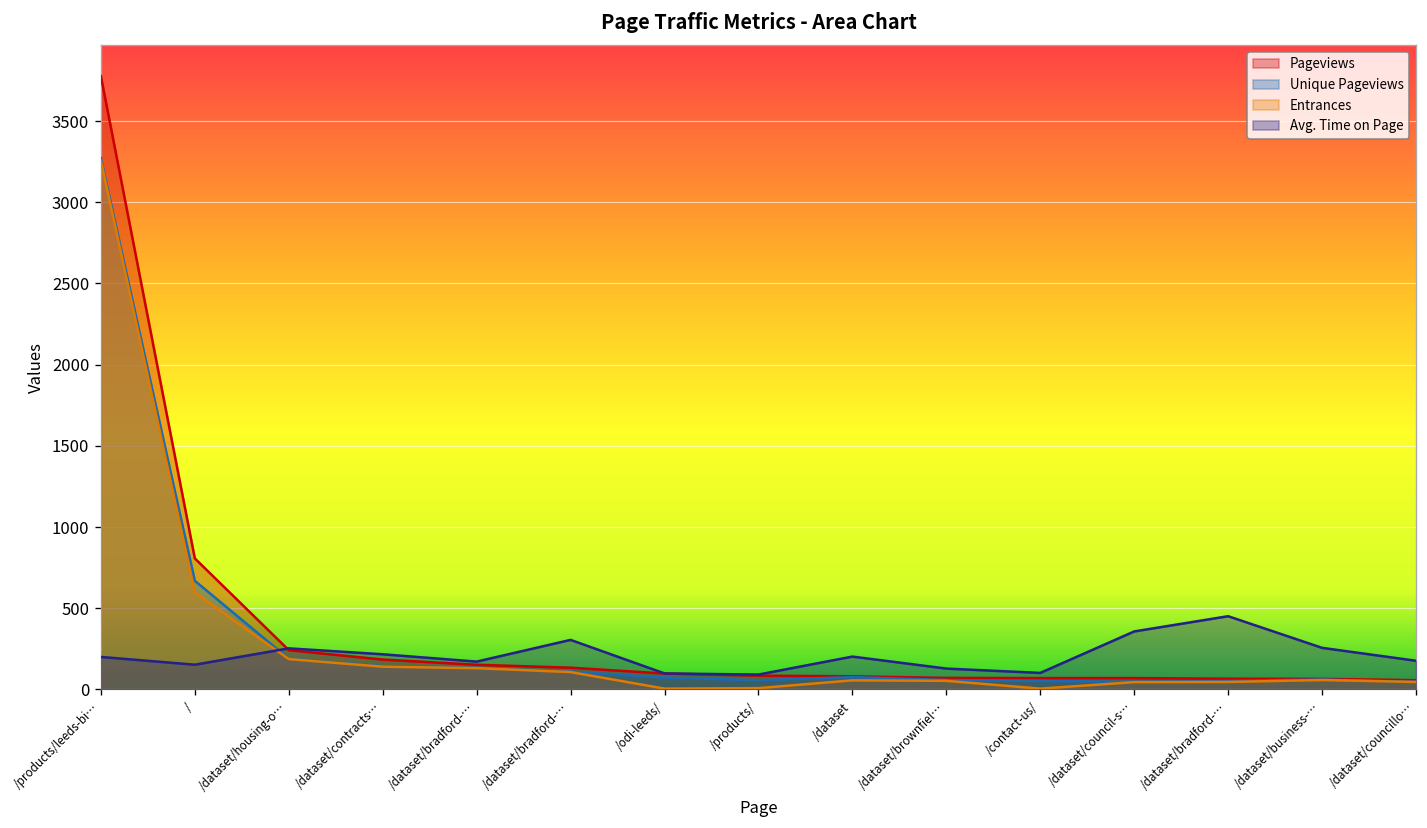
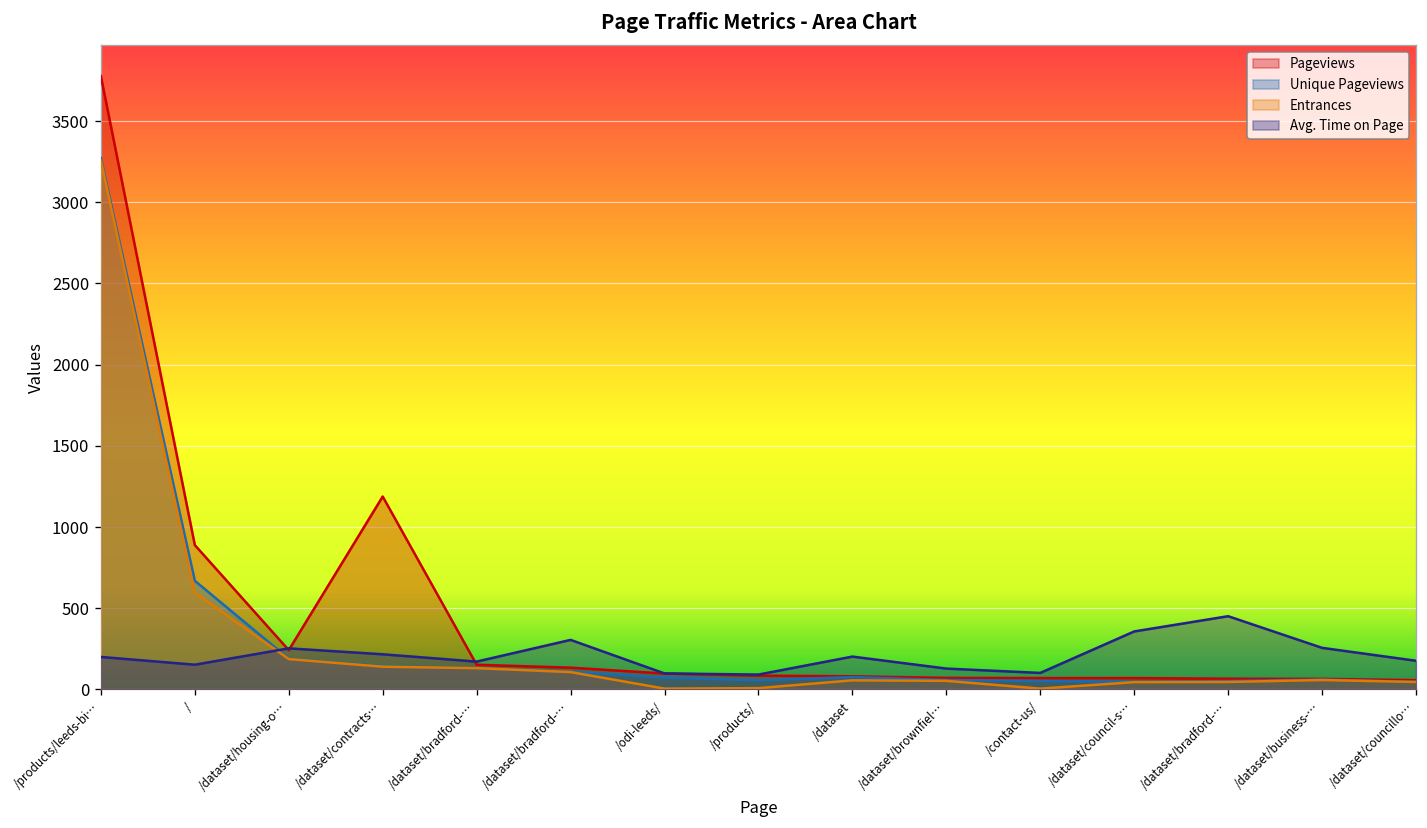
  {
    "Pageviews": {
      "/products/leeds-bi…": 3780,
-     "/": 810,
-     "/dataset/contracts…": 180,
+     "/": 890,
+     "/dataset/contracts…": 1190,
      "/dataset/council-s…": 70
    },
    "Entrances": {
      "/": 600,
      "/odi-leeds/": 10,
      "/products/": 10,
      "/dataset": 60,
      "/contact-us/": 10
    }
  }
